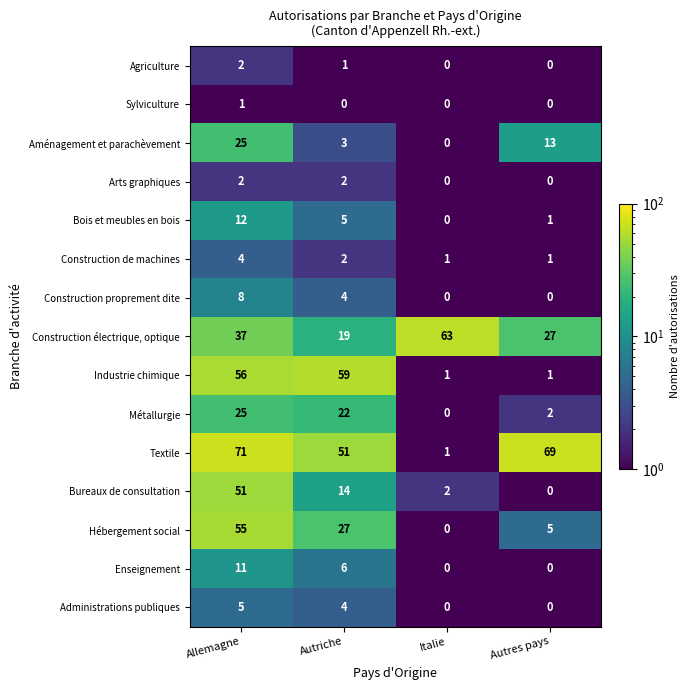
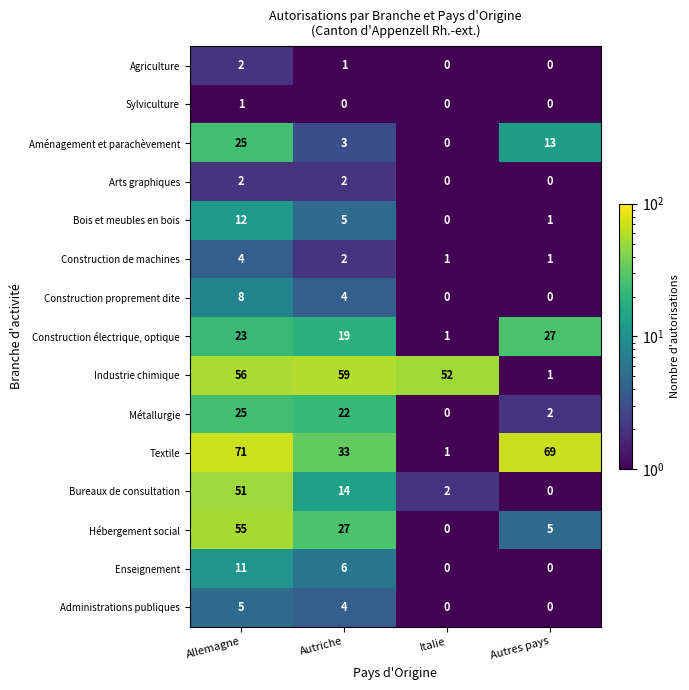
  {
    "Agriculture": {
      "Allemagne": 2,
      "Autriche": 1,
      "Italie": 0,
      "Autres pays": 0
    },
    "Sylviculture": {
      "Allemagne": 1,
      "Autriche": 0,
      "Italie": 0,
      "Autres pays": 0
    },
    "Aménagement et parachèvement": {
      "Allemagne": 25,
      "Autriche": 3,
      "Italie": 0,
      "Autres pays": 13
    },
    "Arts graphiques": {
      "Allemagne": 2,
      "Autriche": 2,
      "Italie": 0,
      "Autres pays": 0
    },
    "Bois et meubles en bois": {
      "Allemagne": 12,
      "Autriche": 5,
      "Italie": 0,
      "Autres pays": 1
    },
    "Construction de machines": {
      "Allemagne": 4,
      "Autriche": 2,
      "Italie": 1,
      "Autres pays": 1
    },
    "Construction proprement dite": {
      "Allemagne": 8,
      "Autriche": 4,
      "Italie": 0,
      "Autres pays": 0
    },
    "Construction électrique, optique": {
-     "Allemagne": 37,
+     "Allemagne": 23,
      "Autriche": 19,
-     "Italie": 63,
+     "Italie": 1,
      "Autres pays": 27
    },
    "Industrie chimique": {
      "Allemagne": 56,
      "Autriche": 59,
-     "Italie": 1,
+     "Italie": 52,
      "Autres pays": 1
    },
    "Métallurgie": {
      "Allemagne": 25,
      "Autriche": 22,
      "Italie": 0,
      "Autres pays": 2
    },
    "Textile": {
      "Allemagne": 71,
-     "Autriche": 51,
+     "Autriche": 33,
      "Italie": 1,
      "Autres pays": 69
    },
    "Bureaux de consultation": {
      "Allemagne": 51,
      "Autriche": 14,
      "Italie": 2,
      "Autres pays": 0
    },
    "Hébergement social": {
      "Allemagne": 55,
      "Autriche": 27,
      "Italie": 0,
      "Autres pays": 5
    },
    "Enseignement": {
      "Allemagne": 11,
      "Autriche": 6,
      "Italie": 0,
      "Autres pays": 0
    },
    "Administrations publiques": {
      "Allemagne": 5,
      "Autriche": 4,
      "Italie": 0,
      "Autres pays": 0
    }
  }
